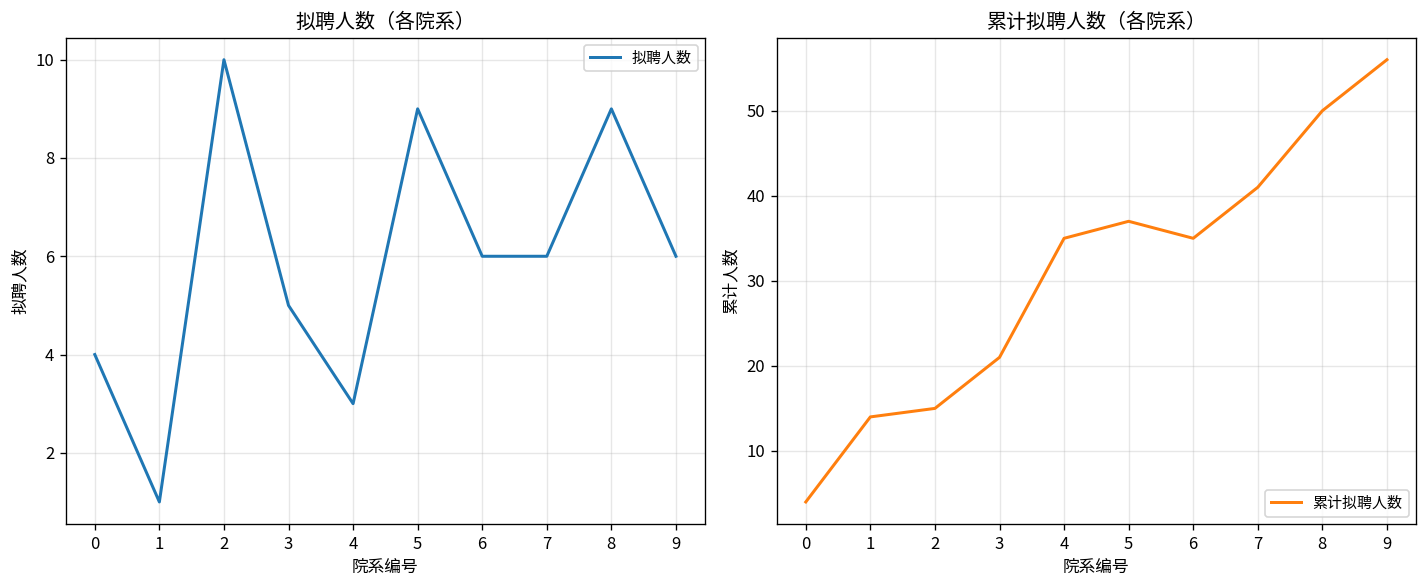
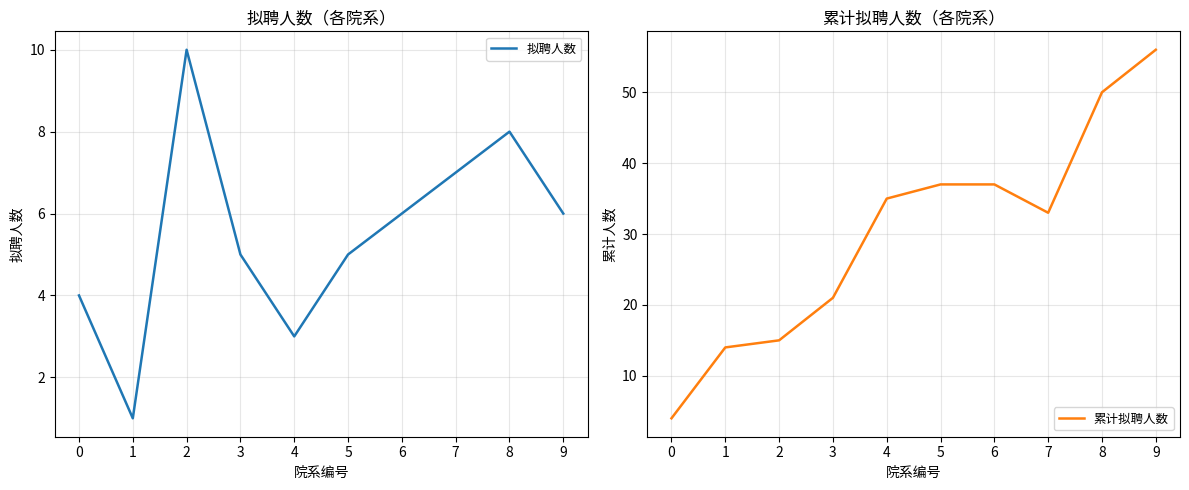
  {
    "拟聘人数（各院系）": {
      "0": 4,
      "1": 1,
      "2": 10,
      "3": 5,
      "4": 3,
-     "5": 9,
+     "5": 5,
      "6": 6,
-     "7": 6,
-     "8": 9,
+     "7": 7,
+     "8": 8,
      "9": 6
    },
    "累计拟聘人数（各院系）": {
      "0": 4,
      "1": 14,
      "2": 15,
      "3": 21,
      "4": 35,
      "5": 37,
-     "6": 35,
-     "7": 41,
+     "6": 37,
+     "7": 33,
      "8": 50,
      "9": 56
    }
  }
